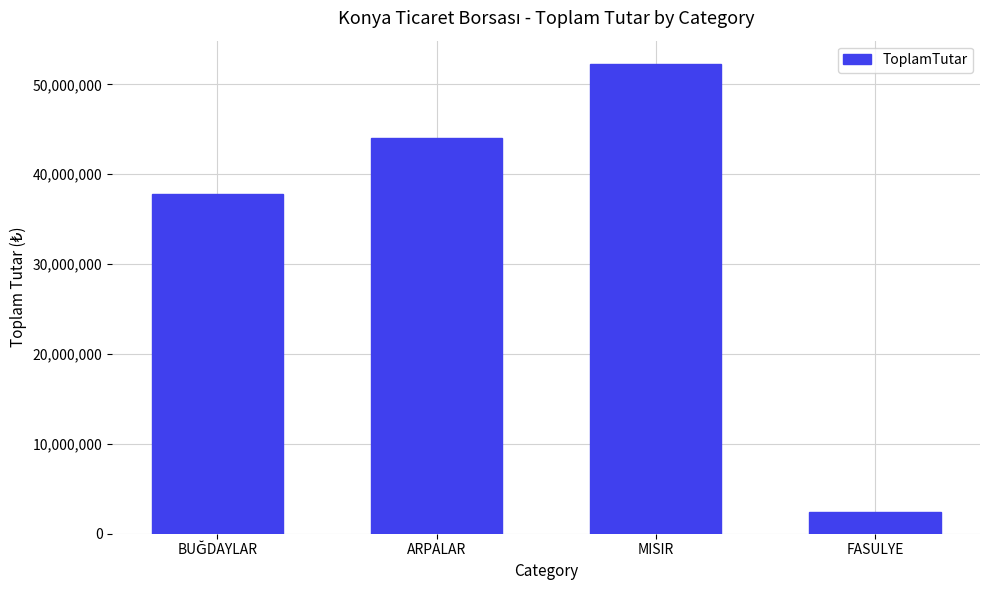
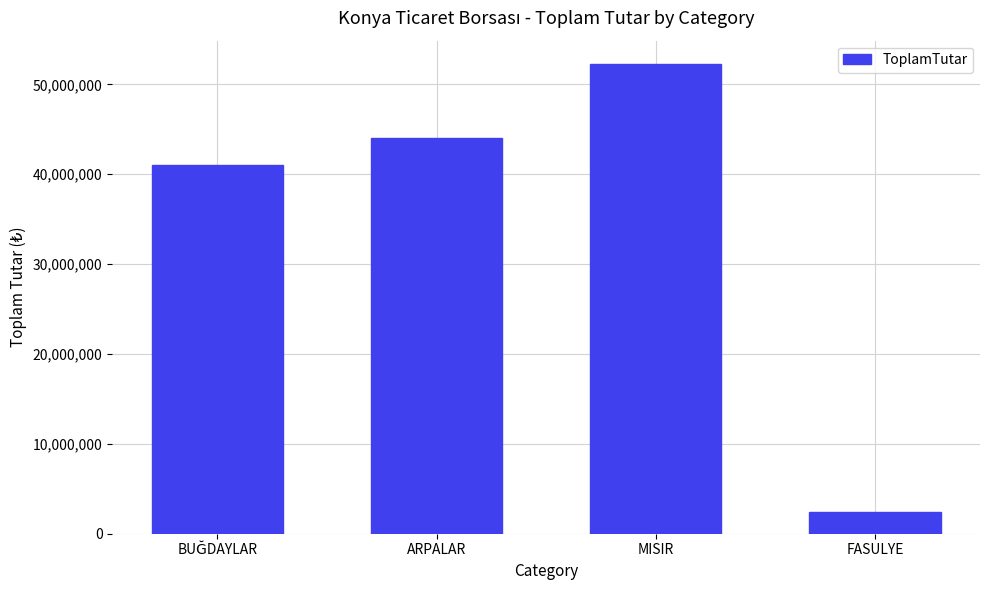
  {
-   "BUĞDAYLAR": "38,000,000",
+   "BUĞDAYLAR": "41,000,000",
    "ARPALAR": "44,000,000",
    "MISIR": "52,000,000",
    "FASULYE": "2,000,000"
  }
